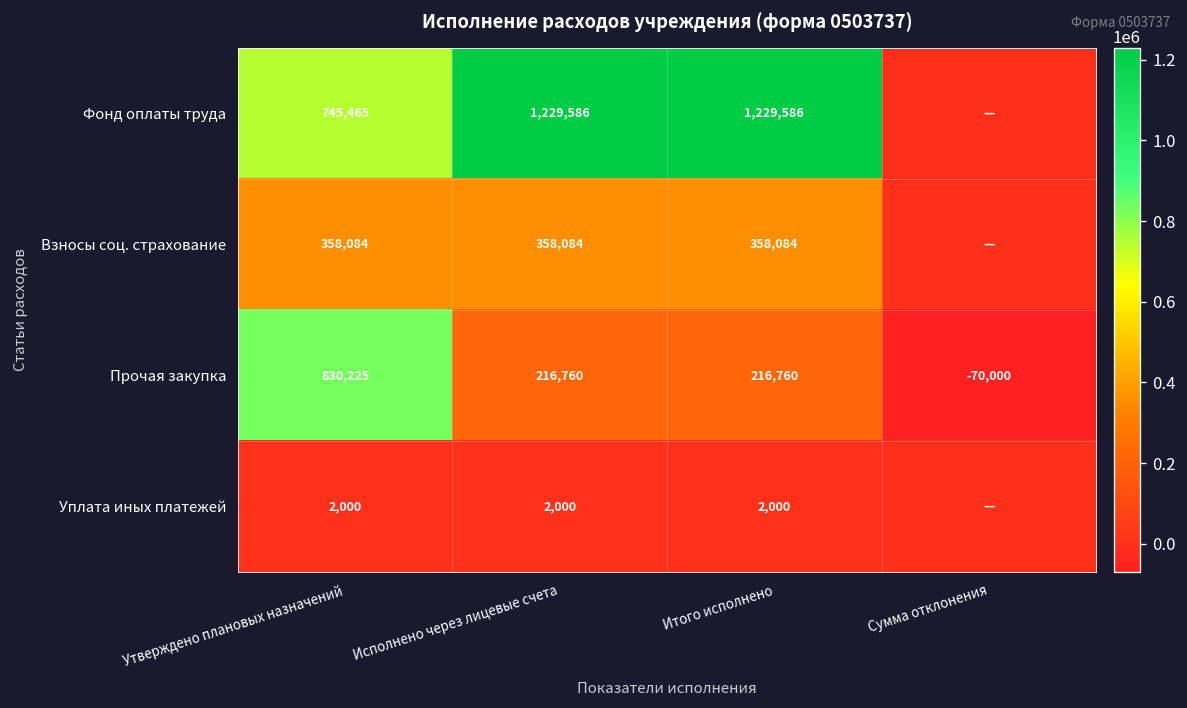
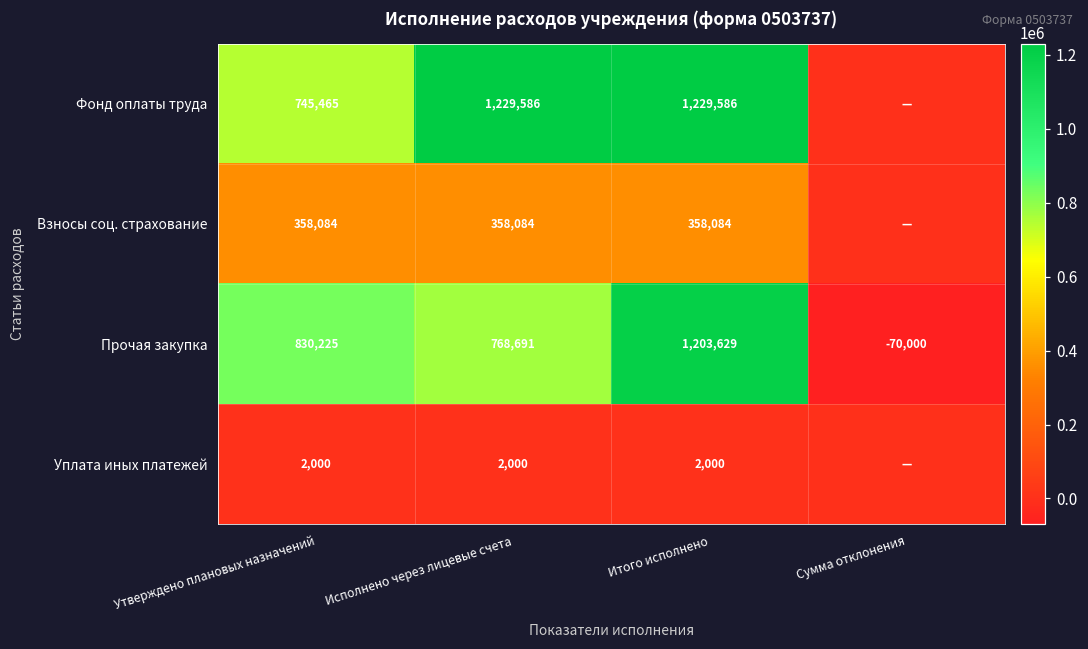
  {
    "Фонд оплаты труда": {
      "Утверждено плановых назначений": "745,465",
      "Исполнено через лицевые счета": "1,229,586",
      "Итого исполнено": "1,229,586"
    },
    "Взносы соц. страхование": {
      "Утверждено плановых назначений": "358,084",
      "Исполнено через лицевые счета": "358,084",
      "Итого исполнено": "358,084"
    },
    "Прочая закупка": {
      "Утверждено плановых назначений": "830,225",
-     "Исполнено через лицевые счета": "216,760",
-     "Итого исполнено": "216,760",
+     "Исполнено через лицевые счета": "768,691",
+     "Итого исполнено": "1,203,629",
      "Сумма отклонения": "-70,000"
    },
    "Уплата иных платежей": {
      "Утверждено плановых назначений": "2,000",
      "Исполнено через лицевые счета": "2,000",
      "Итого исполнено": "2,000"
    }
  }
